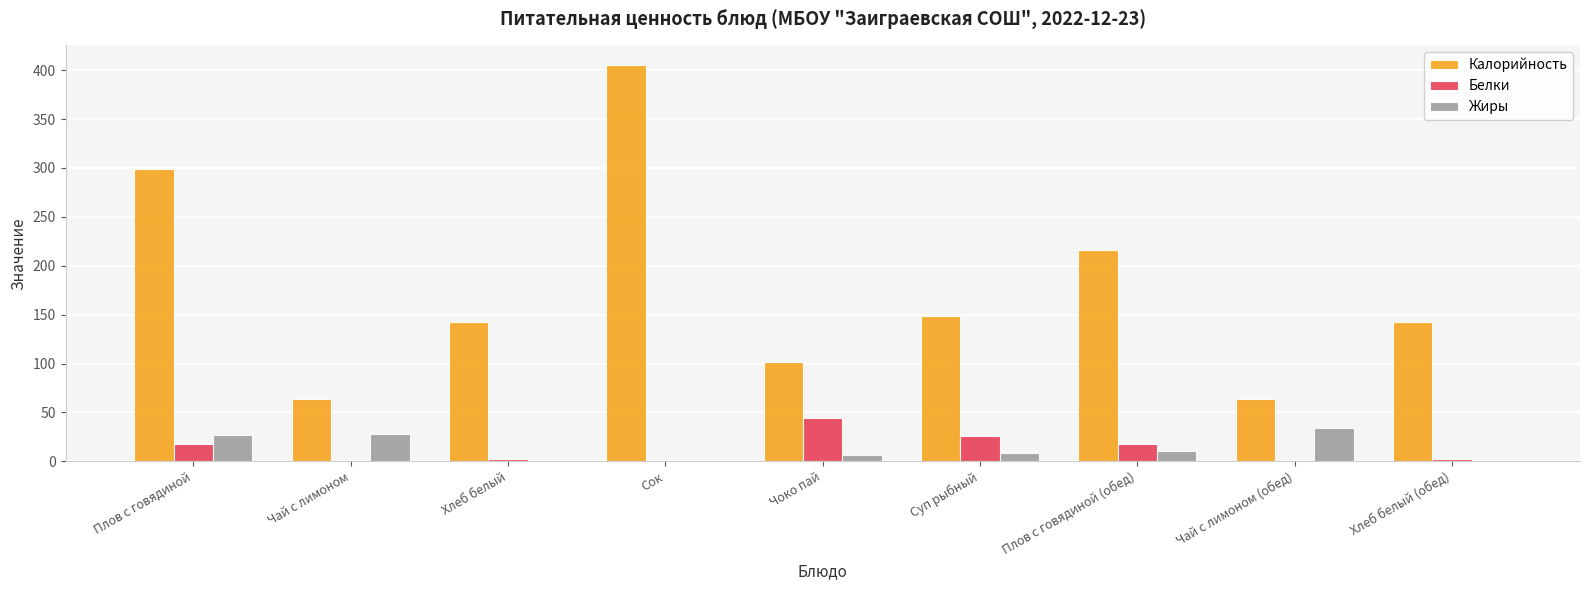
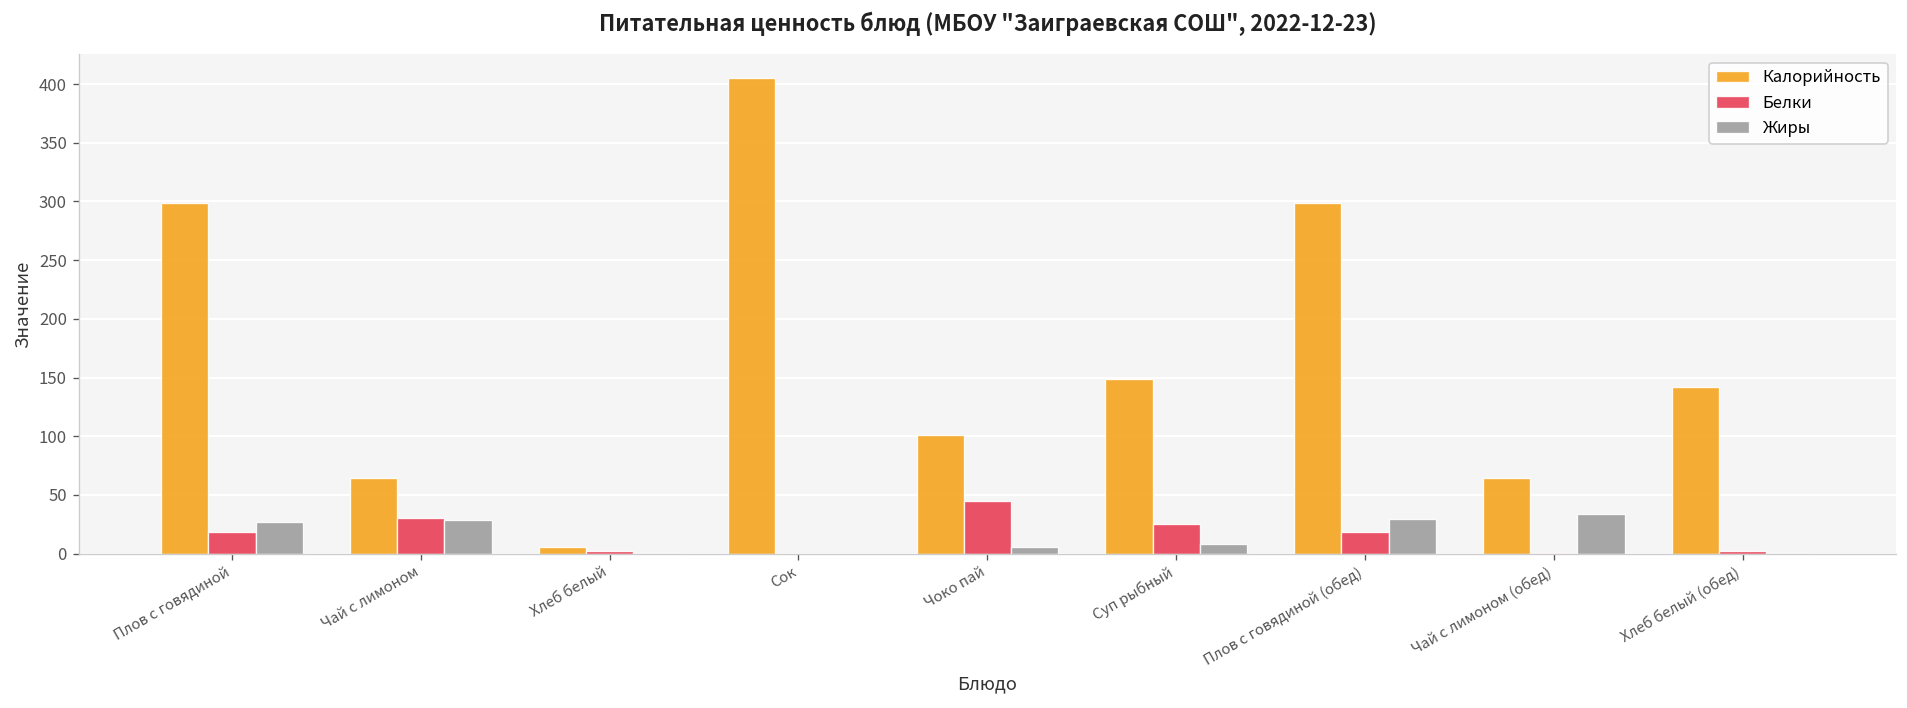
  {
    "Калорийность": {
      "Плов с говядиной": 300,
      "Чай с лимоном": 60,
-     "Хлеб белый": 140,
+     "Хлеб белый": 10,
      "Сок": 410,
      "Чоко пай": 100,
      "Суп рыбный": 150,
-     "Плов с говядиной (обед)": 220,
+     "Плов с говядиной (обед)": 300,
      "Чай с лимоном (обед)": 60,
      "Хлеб белый (обед)": 140
    },
    "Белки": {
      "Плов с говядиной": 20,
-     "Чай с лимоном": 0,
+     "Чай с лимоном": 30,
      "Сок": 0,
      "Чоко пай": 40,
      "Суп рыбный": 30,
      "Плов с говядиной (обед)": 20
    },
    "Жиры": {
      "Плов с говядиной": 30,
      "Чай с лимоном": 30,
      "Сок": 0,
      "Чоко пай": 10,
      "Суп рыбный": 10,
-     "Плов с говядиной (обед)": 10,
+     "Плов с говядиной (обед)": 30,
      "Чай с лимоном (обед)": 30
    }
  }
